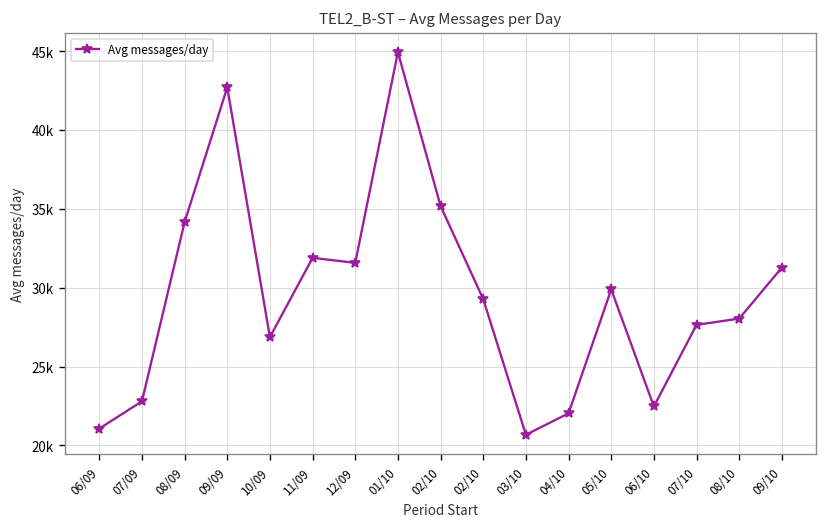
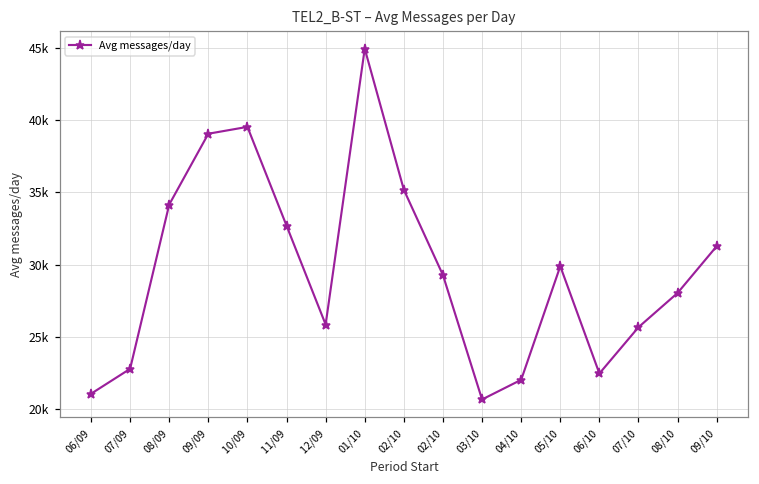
  {
    "06/09": 21100,
    "07/09": 22800,
    "08/09": 34200,
-   "09/09": 42700,
-   "10/09": 26900,
-   "11/09": 31900,
-   "12/09": 31600,
+   "09/09": 39000,
+   "10/09": 39500,
+   "11/09": 32700,
+   "12/09": 25900,
    "01/10": 44900,
    "03/10": 20700,
    "04/10": 22000,
    "05/10": 29900,
    "06/10": 22500,
-   "07/10": 27600,
+   "07/10": 25700,
    "08/10": 28000,
    "09/10": 31300
  }
